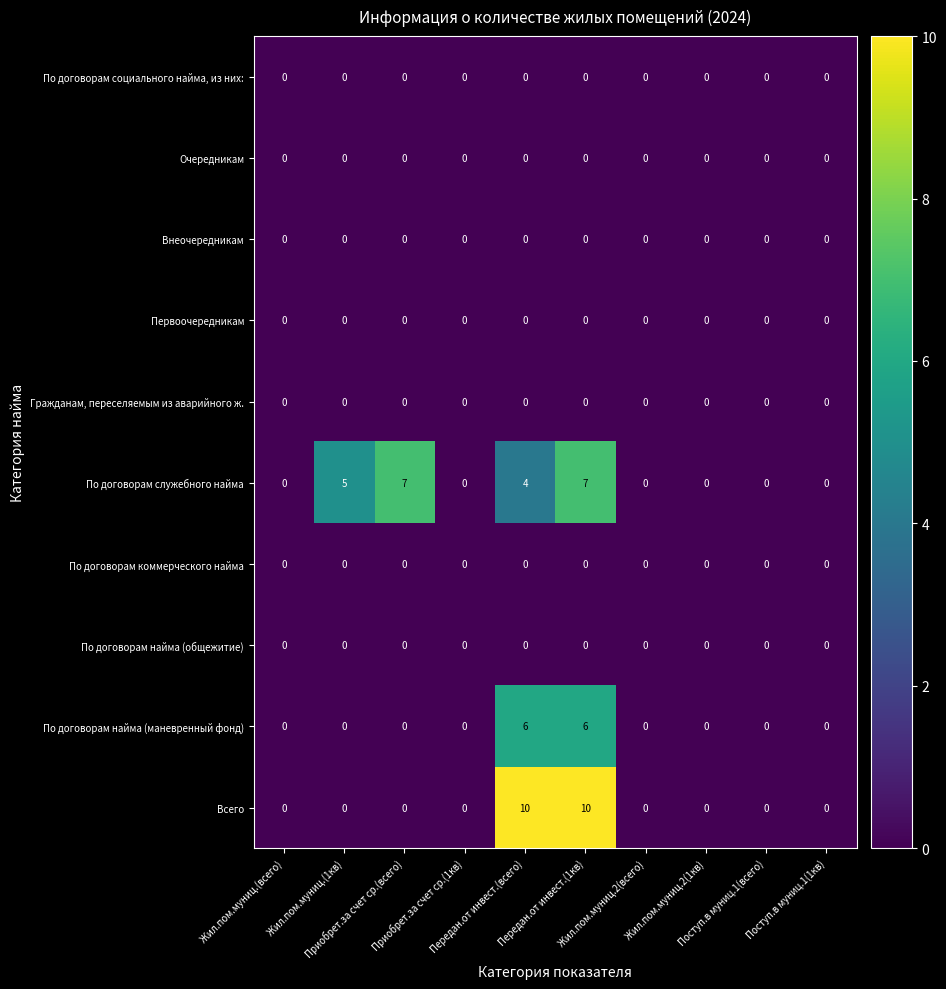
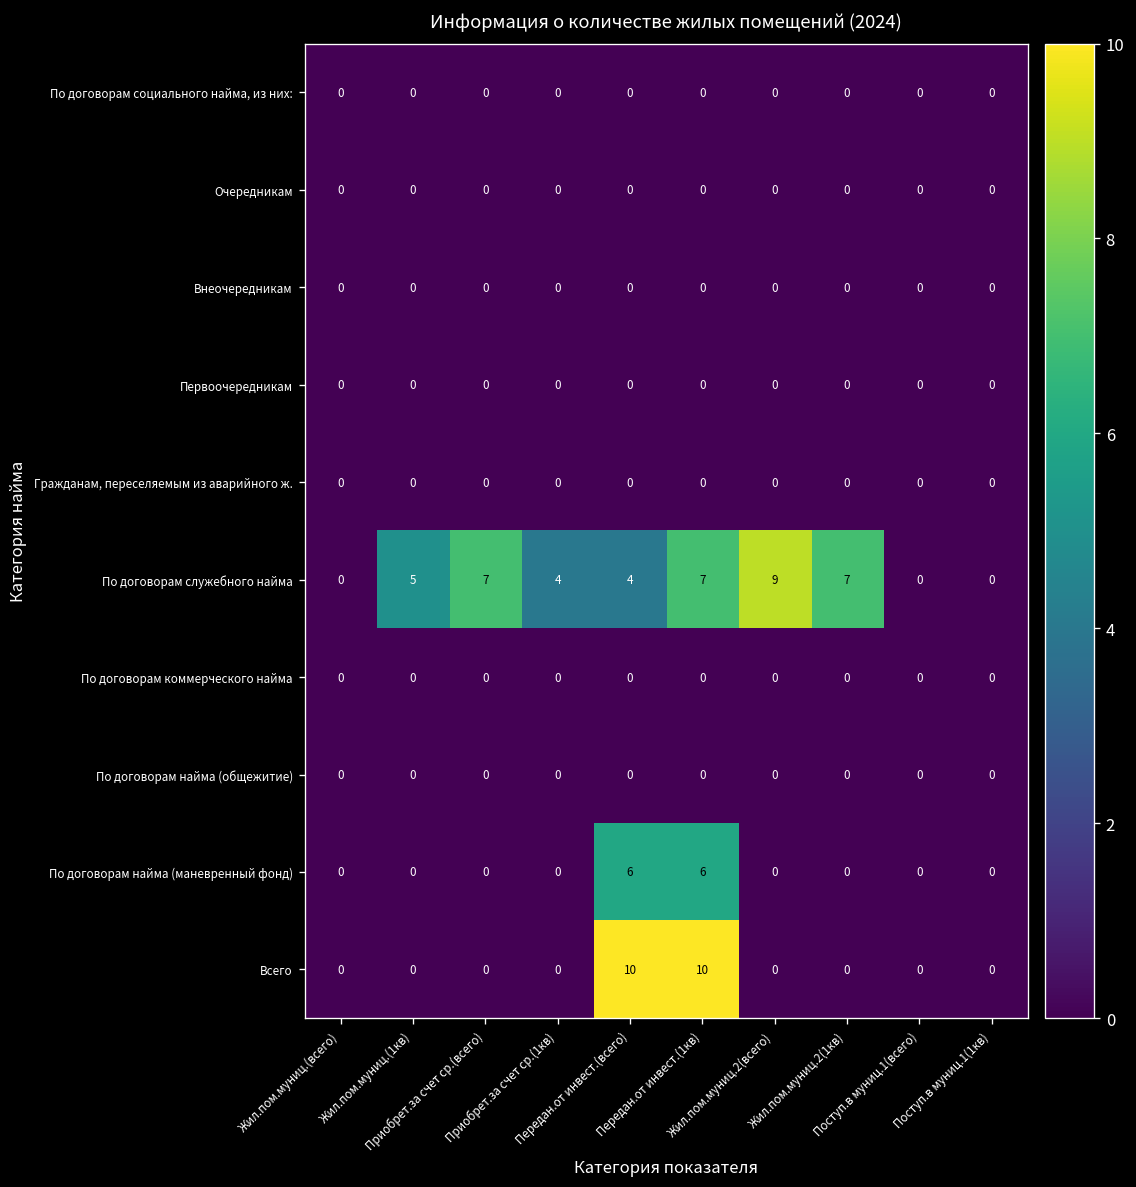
  {
    "По договорам социального найма, из них:": {
      "Жил.пом.муниц.(всего)": 0,
      "Жил.пом.муниц.(1кв)": 0,
      "Приобрет.за счет ср.(всего)": 0,
      "Приобрет.за счет ср.(1кв)": 0,
      "Передан.от инвест.(всего)": 0,
      "Передан.от инвест.(1кв)": 0,
      "Жил.пом.муниц.2(всего)": 0,
      "Жил.пом.муниц.2(1кв)": 0,
      "Поступ.в муниц.1(всего)": 0,
      "Поступ.в муниц.1(1кв)": 0
    },
    "Очередникам": {
      "Жил.пом.муниц.(всего)": 0,
      "Жил.пом.муниц.(1кв)": 0,
      "Приобрет.за счет ср.(всего)": 0,
      "Приобрет.за счет ср.(1кв)": 0,
      "Передан.от инвест.(всего)": 0,
      "Передан.от инвест.(1кв)": 0,
      "Жил.пом.муниц.2(всего)": 0,
      "Жил.пом.муниц.2(1кв)": 0,
      "Поступ.в муниц.1(всего)": 0,
      "Поступ.в муниц.1(1кв)": 0
    },
    "Внеочередникам": {
      "Жил.пом.муниц.(всего)": 0,
      "Жил.пом.муниц.(1кв)": 0,
      "Приобрет.за счет ср.(всего)": 0,
      "Приобрет.за счет ср.(1кв)": 0,
      "Передан.от инвест.(всего)": 0,
      "Передан.от инвест.(1кв)": 0,
      "Жил.пом.муниц.2(всего)": 0,
      "Жил.пом.муниц.2(1кв)": 0,
      "Поступ.в муниц.1(всего)": 0,
      "Поступ.в муниц.1(1кв)": 0
    },
    "Первоочередникам": {
      "Жил.пом.муниц.(всего)": 0,
      "Жил.пом.муниц.(1кв)": 0,
      "Приобрет.за счет ср.(всего)": 0,
      "Приобрет.за счет ср.(1кв)": 0,
      "Передан.от инвест.(всего)": 0,
      "Передан.от инвест.(1кв)": 0,
      "Жил.пом.муниц.2(всего)": 0,
      "Жил.пом.муниц.2(1кв)": 0,
      "Поступ.в муниц.1(всего)": 0,
      "Поступ.в муниц.1(1кв)": 0
    },
    "Гражданам, переселяемым из аварийного ж.": {
      "Жил.пом.муниц.(всего)": 0,
      "Жил.пом.муниц.(1кв)": 0,
      "Приобрет.за счет ср.(всего)": 0,
      "Приобрет.за счет ср.(1кв)": 0,
      "Передан.от инвест.(всего)": 0,
      "Передан.от инвест.(1кв)": 0,
      "Жил.пом.муниц.2(всего)": 0,
      "Жил.пом.муниц.2(1кв)": 0,
      "Поступ.в муниц.1(всего)": 0,
      "Поступ.в муниц.1(1кв)": 0
    },
    "По договорам служебного найма": {
      "Жил.пом.муниц.(всего)": 0,
      "Жил.пом.муниц.(1кв)": 5,
      "Приобрет.за счет ср.(всего)": 7,
-     "Приобрет.за счет ср.(1кв)": 0,
+     "Приобрет.за счет ср.(1кв)": 4,
      "Передан.от инвест.(всего)": 4,
      "Передан.от инвест.(1кв)": 7,
-     "Жил.пом.муниц.2(всего)": 0,
-     "Жил.пом.муниц.2(1кв)": 0,
+     "Жил.пом.муниц.2(всего)": 9,
+     "Жил.пом.муниц.2(1кв)": 7,
      "Поступ.в муниц.1(всего)": 0,
      "Поступ.в муниц.1(1кв)": 0
    },
    "По договорам коммерческого найма": {
      "Жил.пом.муниц.(всего)": 0,
      "Жил.пом.муниц.(1кв)": 0,
      "Приобрет.за счет ср.(всего)": 0,
      "Приобрет.за счет ср.(1кв)": 0,
      "Передан.от инвест.(всего)": 0,
      "Передан.от инвест.(1кв)": 0,
      "Жил.пом.муниц.2(всего)": 0,
      "Жил.пом.муниц.2(1кв)": 0,
      "Поступ.в муниц.1(всего)": 0,
      "Поступ.в муниц.1(1кв)": 0
    },
    "По договорам найма (общежитие)": {
      "Жил.пом.муниц.(всего)": 0,
      "Жил.пом.муниц.(1кв)": 0,
      "Приобрет.за счет ср.(всего)": 0,
      "Приобрет.за счет ср.(1кв)": 0,
      "Передан.от инвест.(всего)": 0,
      "Передан.от инвест.(1кв)": 0,
      "Жил.пом.муниц.2(всего)": 0,
      "Жил.пом.муниц.2(1кв)": 0,
      "Поступ.в муниц.1(всего)": 0,
      "Поступ.в муниц.1(1кв)": 0
    },
    "По договорам найма (маневренный фонд)": {
      "Жил.пом.муниц.(всего)": 0,
      "Жил.пом.муниц.(1кв)": 0,
      "Приобрет.за счет ср.(всего)": 0,
      "Приобрет.за счет ср.(1кв)": 0,
      "Передан.от инвест.(всего)": 6,
      "Передан.от инвест.(1кв)": 6,
      "Жил.пом.муниц.2(всего)": 0,
      "Жил.пом.муниц.2(1кв)": 0,
      "Поступ.в муниц.1(всего)": 0,
      "Поступ.в муниц.1(1кв)": 0
    },
    "Всего": {
      "Жил.пом.муниц.(всего)": 0,
      "Жил.пом.муниц.(1кв)": 0,
      "Приобрет.за счет ср.(всего)": 0,
      "Приобрет.за счет ср.(1кв)": 0,
      "Передан.от инвест.(всего)": 10,
      "Передан.от инвест.(1кв)": 10,
      "Жил.пом.муниц.2(всего)": 0,
      "Жил.пом.муниц.2(1кв)": 0,
      "Поступ.в муниц.1(всего)": 0,
      "Поступ.в муниц.1(1кв)": 0
    }
  }
